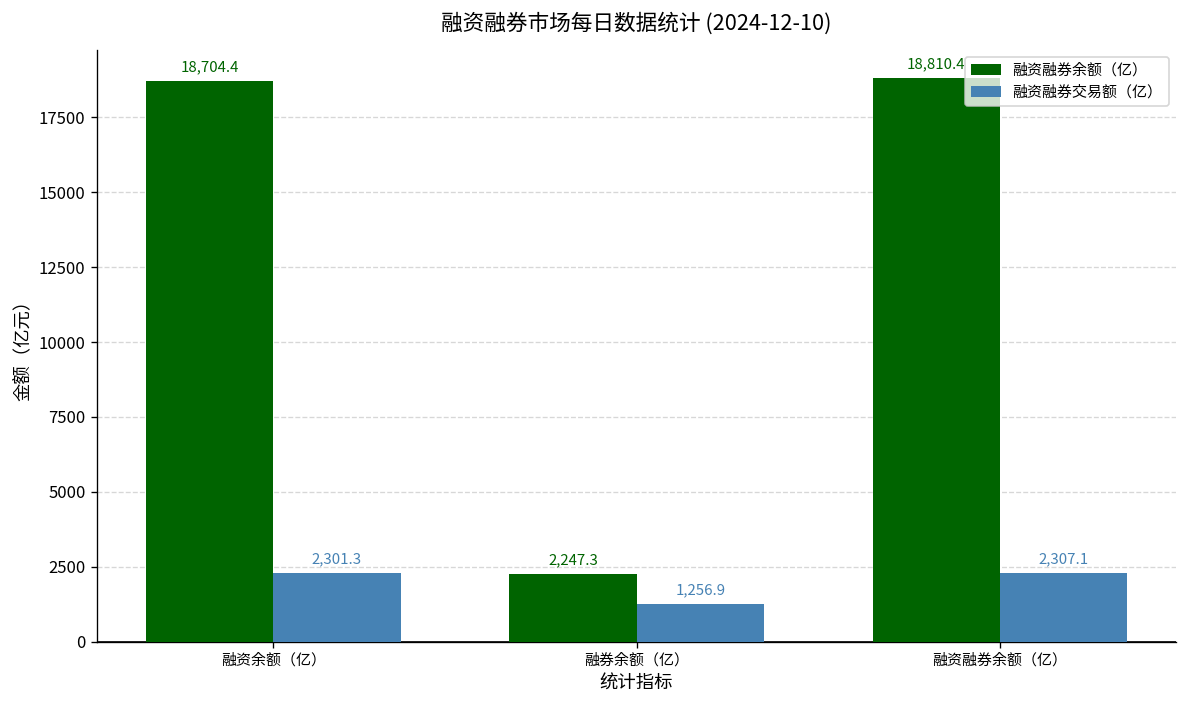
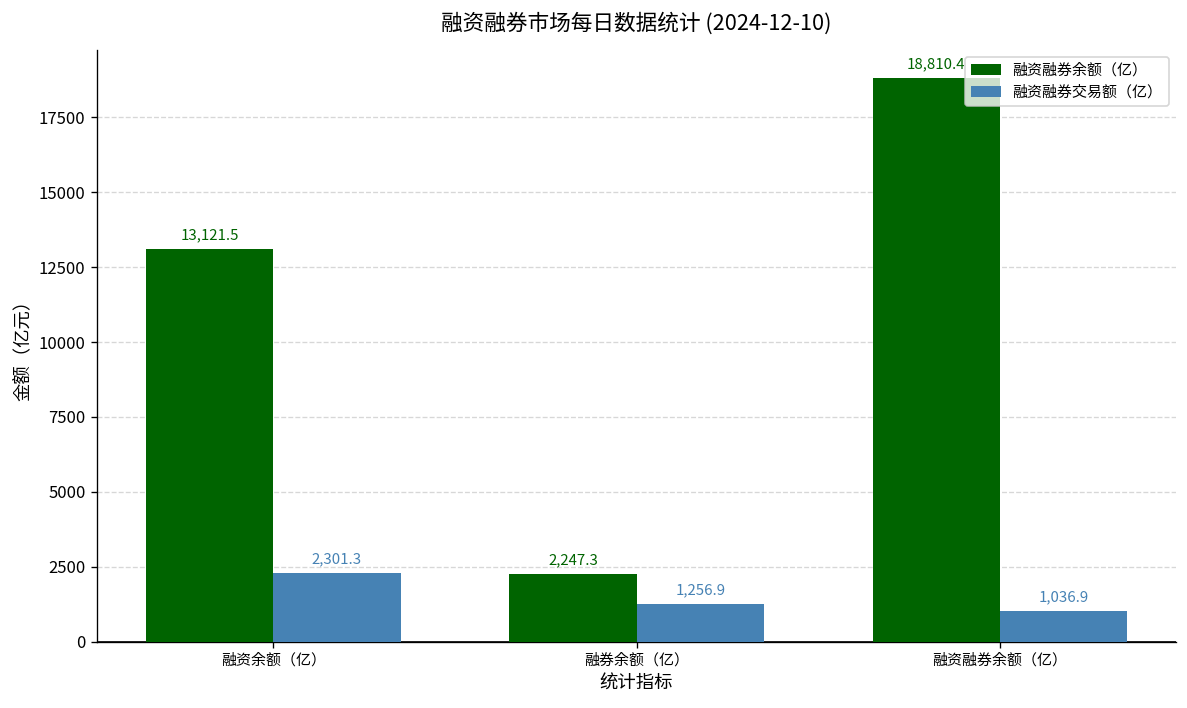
  {
    "融资融券余额（亿）": {
-     "融资余额（亿）": "18,704.4",
+     "融资余额（亿）": "13,121.5",
      "融券余额（亿）": "2,247.3"
    },
    "融资融券交易额（亿）": {
      "融资余额（亿）": "2,301.3",
      "融券余额（亿）": "1,256.9",
-     "融资融券余额（亿）": "2,307.1"
+     "融资融券余额（亿）": "1,036.9"
    }
  }
